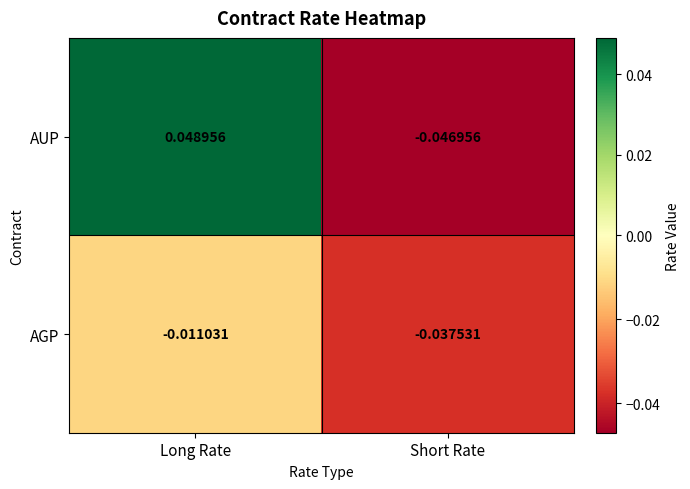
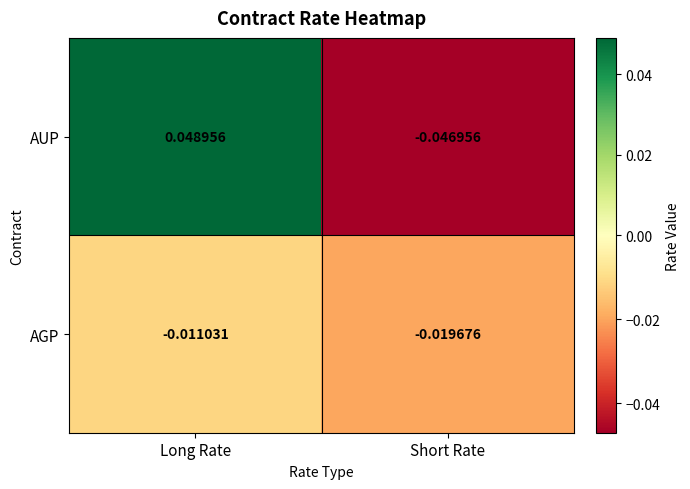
  {
    "AUP": {
      "Long Rate": 0.048956,
      "Short Rate": -0.046956
    },
    "AGP": {
      "Long Rate": -0.011031,
-     "Short Rate": -0.037531
+     "Short Rate": -0.019676
    }
  }
